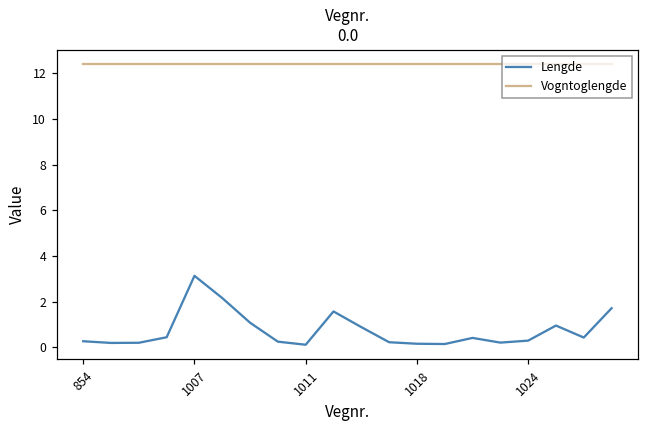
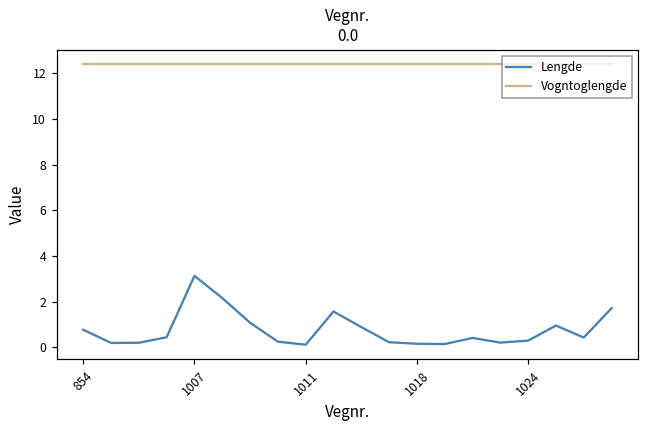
  {
    "Lengde": {
-     "854": 0.3,
+     "854": 0.8,
      "1007": 3.1,
      "1011": 0.1,
      "1018": 0.2,
      "1024": 0.3
    },
    "Vogntoglengde": {
      "854": 12.4,
      "1007": 12.4,
      "1011": 12.4,
      "1018": 12.4
    }
  }
